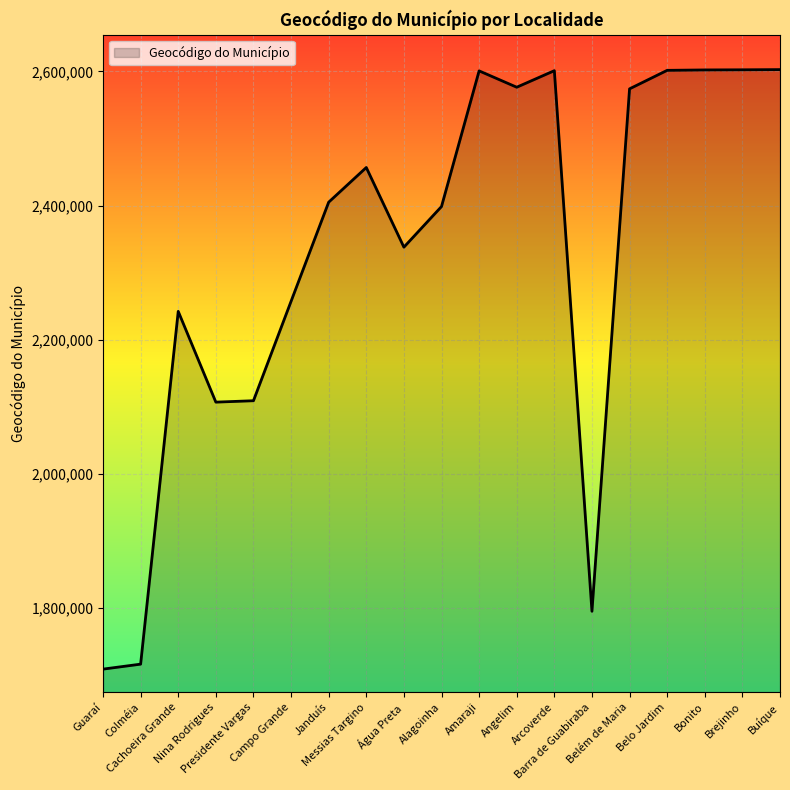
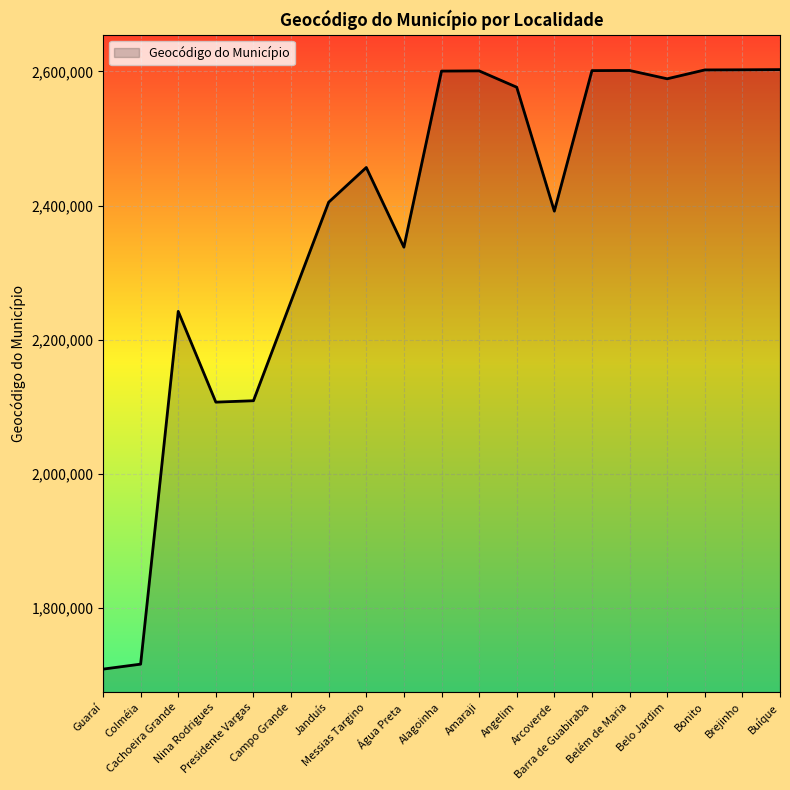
  {
    "Guaraí": "1,710,000",
    "Colméia": "1,720,000",
    "Cachoeira Grande": "2,240,000",
    "Nina Rodrigues": "2,110,000",
    "Presidente Vargas": "2,110,000",
    "Campo Grande": "2,260,000",
    "Janduís": "2,410,000",
    "Messias Targino": "2,460,000",
    "Água Preta": "2,340,000",
-   "Alagoinha": "2,400,000",
+   "Alagoinha": "2,600,000",
    "Amaraji": "2,600,000",
    "Angelim": "2,580,000",
-   "Arcoverde": "2,600,000",
-   "Barra de Guabiraba": "1,800,000",
-   "Belém de Maria": "2,570,000",
-   "Belo Jardim": "2,600,000",
+   "Arcoverde": "2,390,000",
+   "Barra de Guabiraba": "2,600,000",
+   "Belém de Maria": "2,600,000",
+   "Belo Jardim": "2,590,000",
    "Bonito": "2,600,000",
    "Brejinho": "2,600,000",
    "Buíque": "2,600,000"
  }
